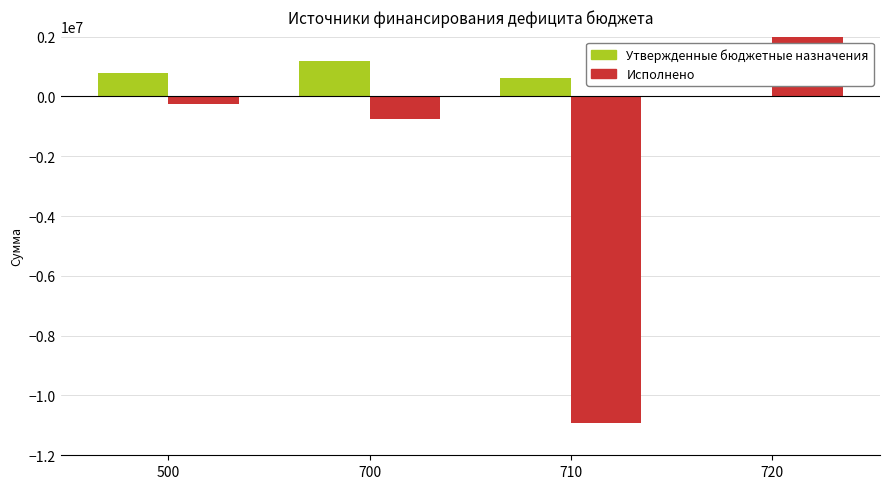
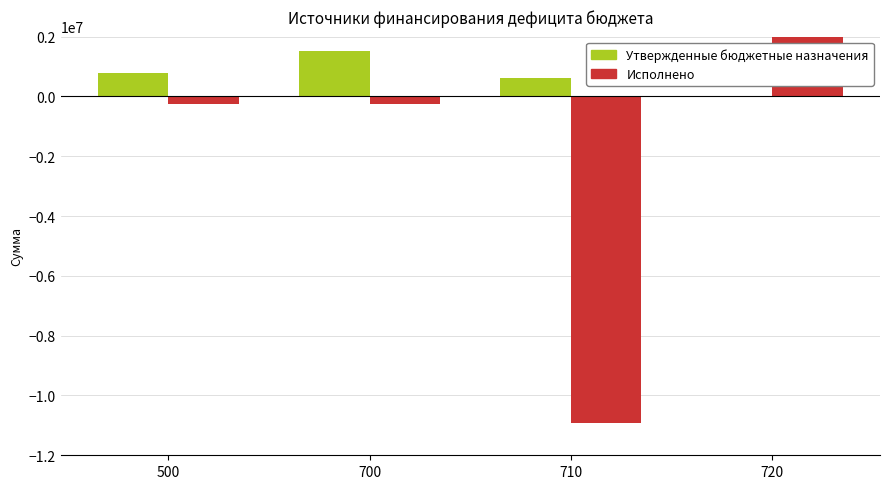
  {
    "Утвержденные бюджетные назначения": {
      "500": 800000,
-     "700": 1200000,
+     "700": 1500000,
      "710": 600000,
      "720": 0
    },
    "Исполнено": {
      "500": -300000,
-     "700": -800000,
+     "700": -300000,
      "710": -10900000
    }
  }
